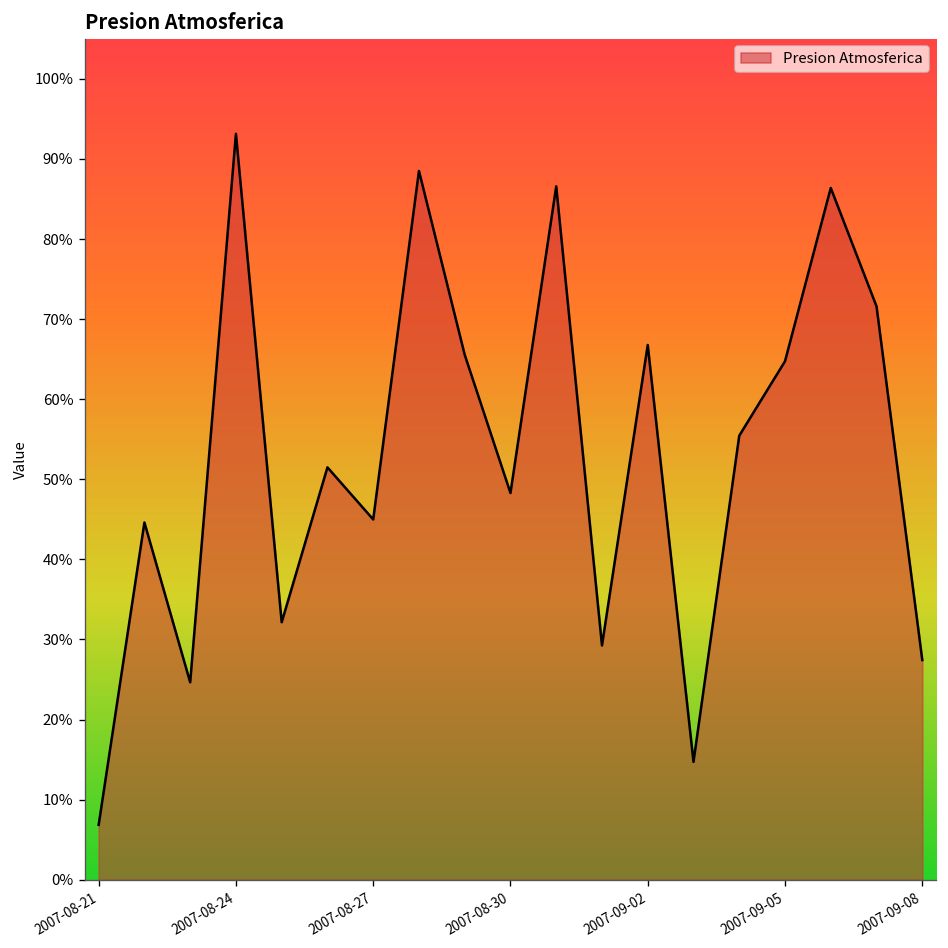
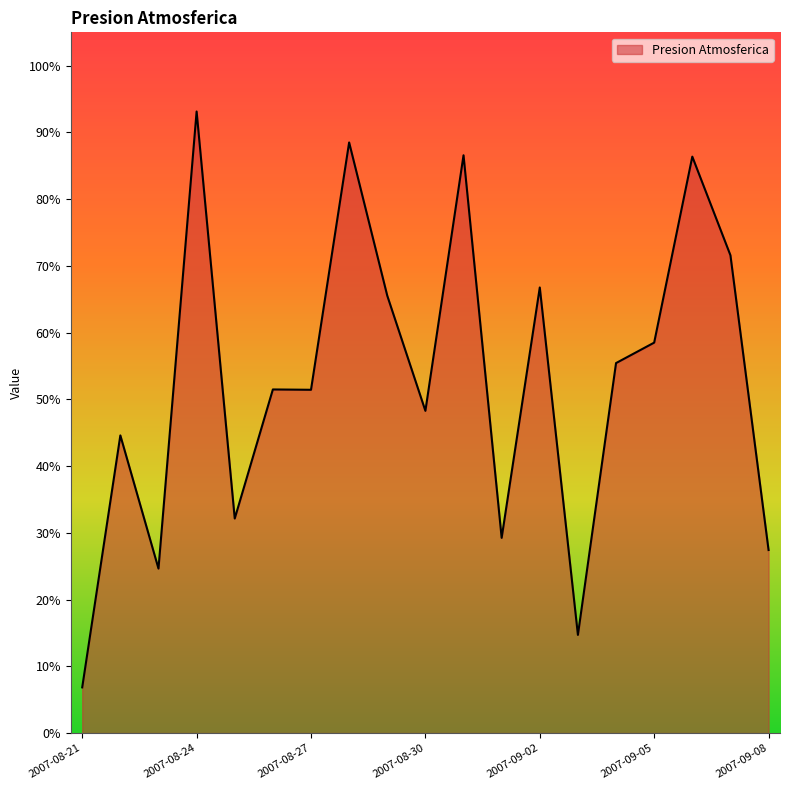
  {
    "2007-08-21": "7%",
    "2007-08-24": "93%",
-   "2007-08-27": "45%",
+   "2007-08-27": "51%",
    "2007-08-30": "48%",
    "2007-09-02": "67%",
-   "2007-09-05": "65%",
+   "2007-09-05": "59%",
    "2007-09-08": "27%"
  }
